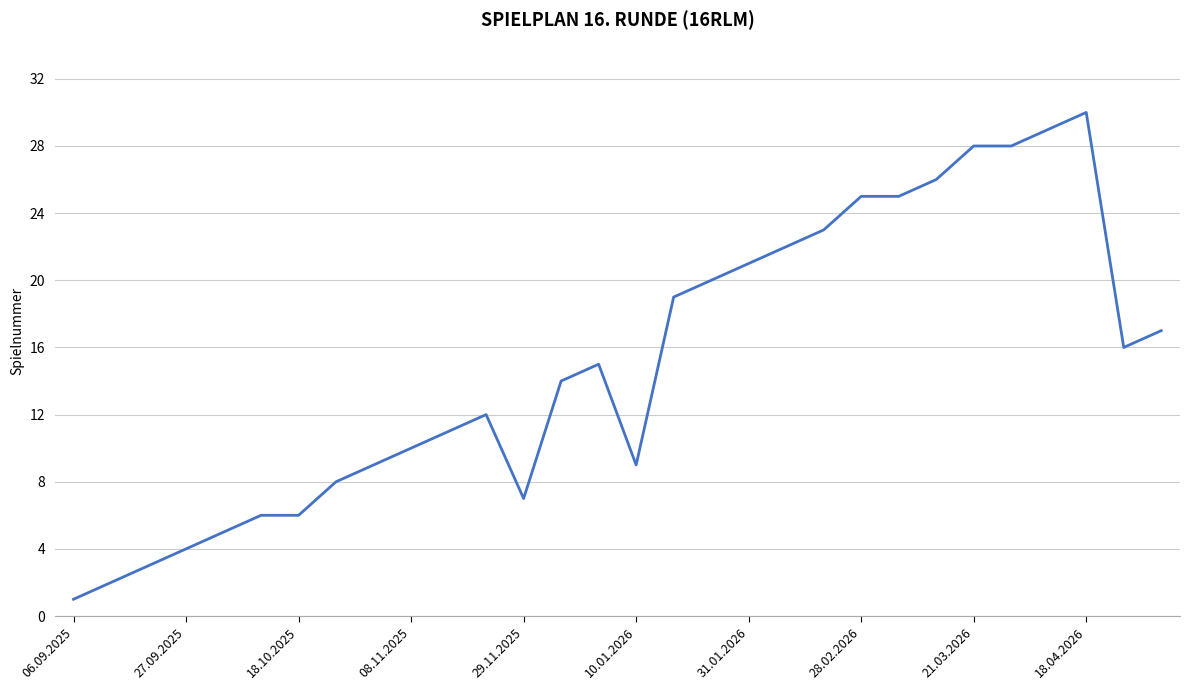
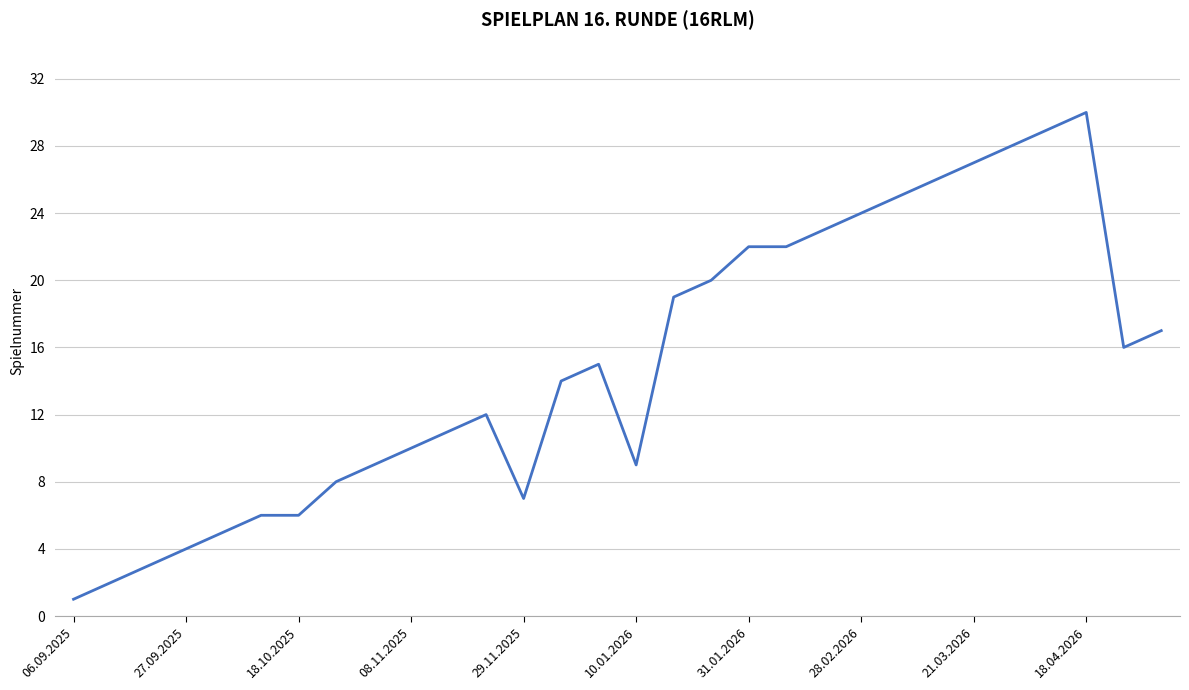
  {
    "06.09.2025": 1,
    "27.09.2025": 4,
    "18.10.2025": 6,
    "08.11.2025": 10,
    "29.11.2025": 7,
    "10.01.2026": 9,
-   "31.01.2026": 21,
-   "28.02.2026": 25,
-   "21.03.2026": 28,
+   "31.01.2026": 22,
+   "28.02.2026": 24,
+   "21.03.2026": 27,
    "18.04.2026": 30
  }
